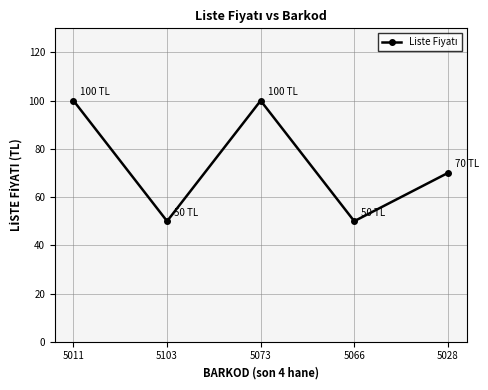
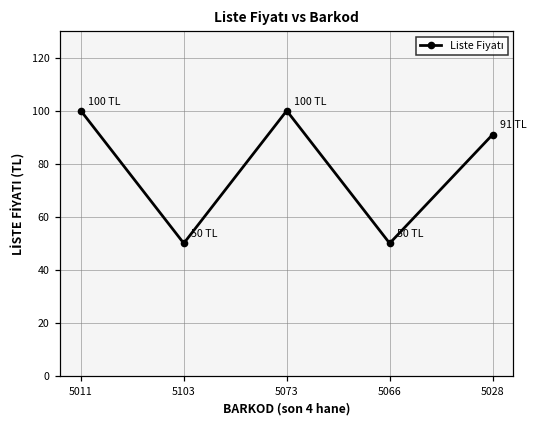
  {
    "5011": 100,
    "5103": 50,
    "5073": 100,
    "5066": 50,
-   "5028": 70
+   "5028": 91
  }
